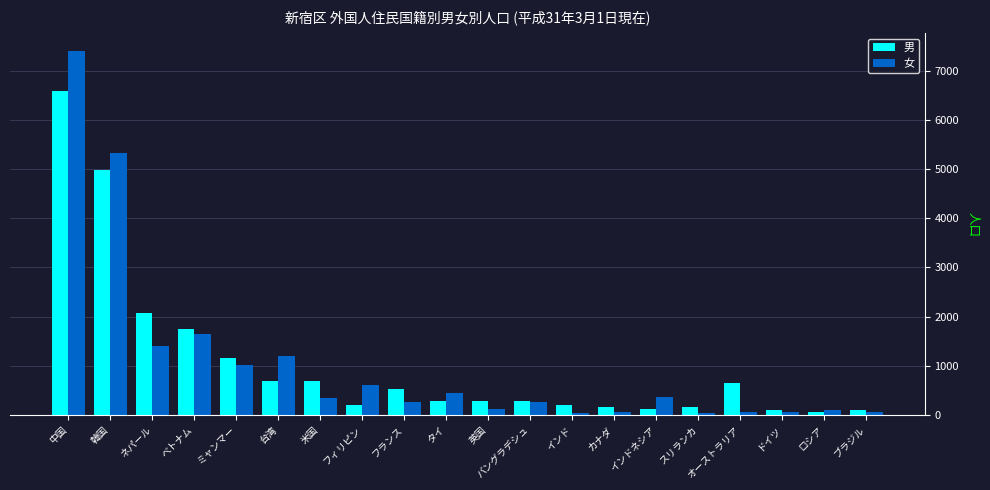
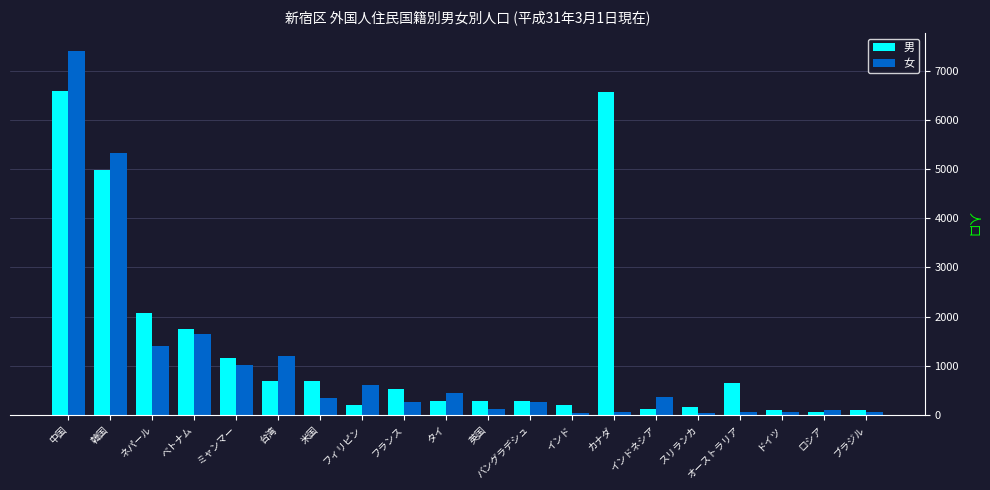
  {
    "男": {
      "中国": 6600,
      "韓国": 5000,
      "ネパール": 2100,
      "ベトナム": 1700,
      "ミャンマー": 1200,
      "台湾": 700,
      "米国": 700,
      "フィリピン": 200,
      "フランス": 500,
      "タイ": 300,
      "英国": 300,
      "バングラデシュ": 300,
      "インド": 200,
-     "カナダ": 200,
+     "カナダ": 6600,
      "インドネシア": 100,
      "スリランカ": 200,
      "オーストラリア": 700,
      "ドイツ": 100,
      "ロシア": 100,
      "ブラジル": 100
    },
    "女": {
      "中国": 7400,
      "韓国": 5300,
      "ネパール": 1400,
      "ベトナム": 1600,
      "ミャンマー": 1000,
      "台湾": 1200,
      "米国": 300,
      "フィリピン": 600,
      "フランス": 300,
      "タイ": 400,
      "英国": 100,
      "バングラデシュ": 300,
      "カナダ": 100,
      "インドネシア": 400,
      "オーストラリア": 100,
      "ドイツ": 100,
      "ロシア": 100,
      "ブラジル": 100
    }
  }
